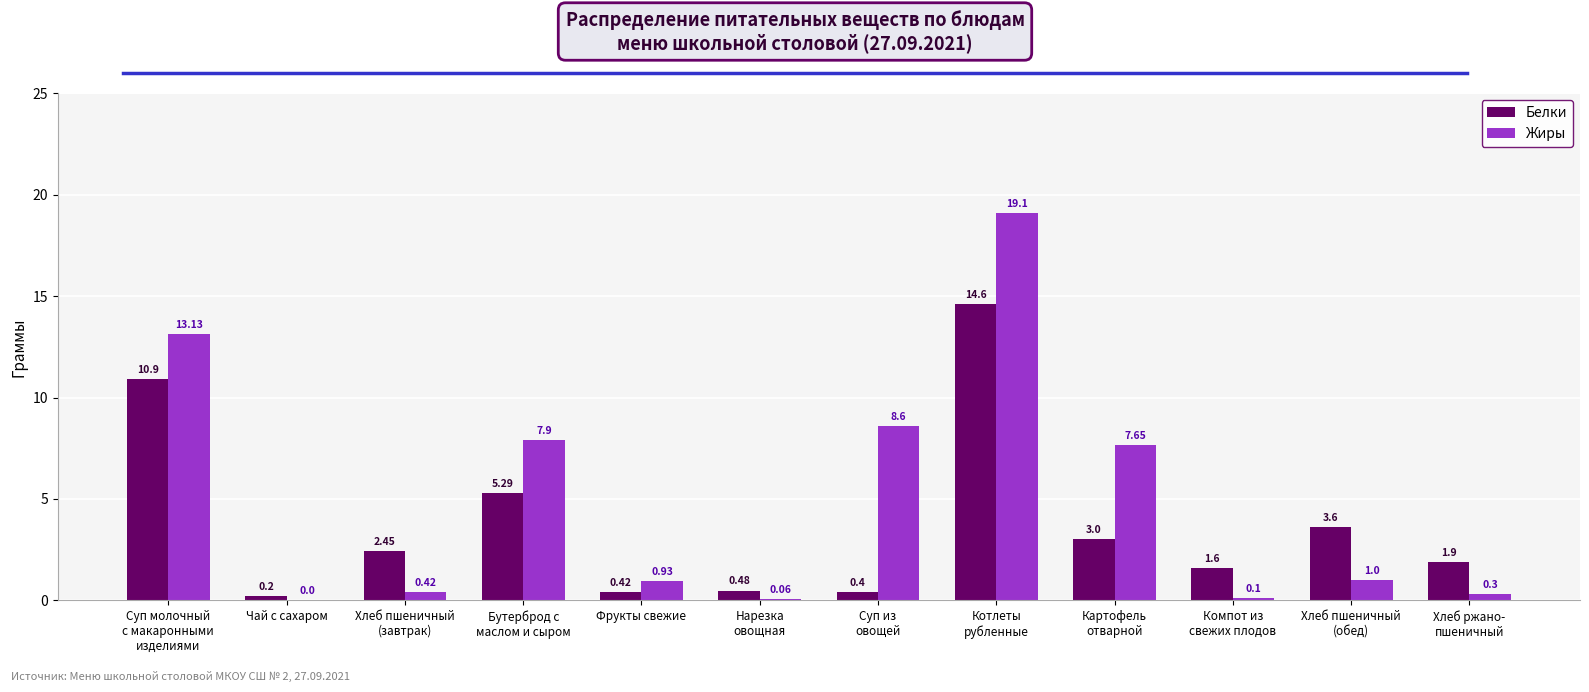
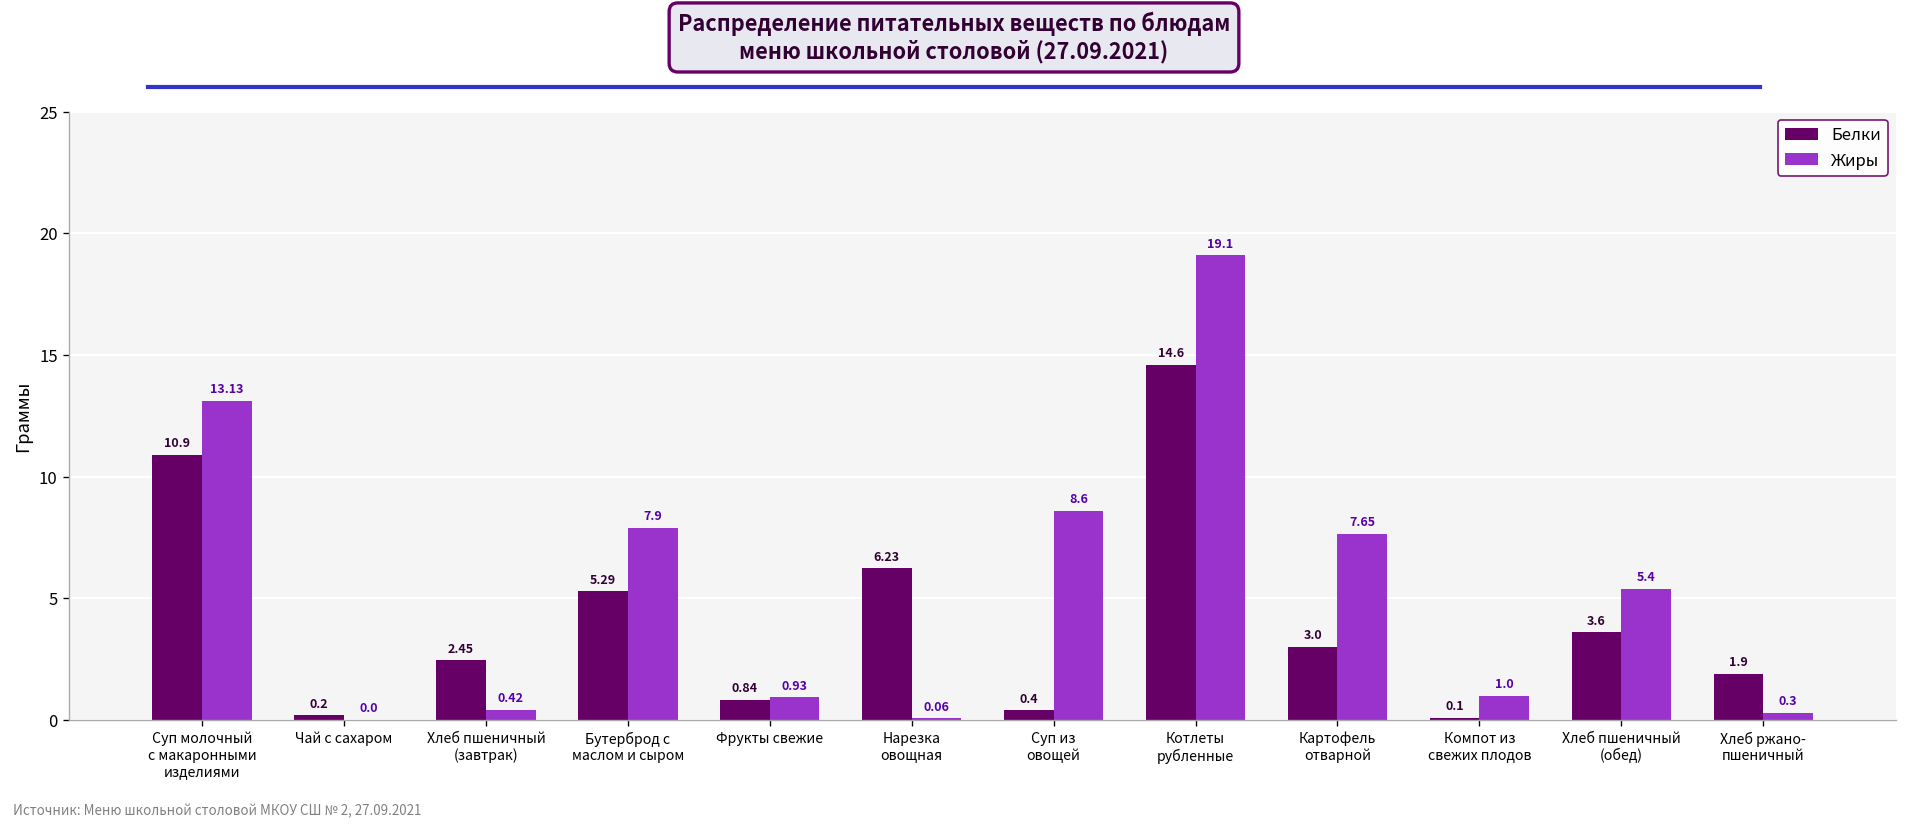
  {
    "Белки": {
      "Суп молочный с макаронными изделиями": 10.9,
      "Чай с сахаром": 0.2,
      "Хлеб пшеничный (завтрак)": 2.45,
      "Бутерброд с маслом и сыром": 5.29,
-     "Фрукты свежие": 0.42,
-     "Нарезка овощная": 0.48,
+     "Фрукты свежие": 0.84,
+     "Нарезка овощная": 6.23,
      "Суп из овощей": 0.4,
      "Котлеты рубленные": 14.6,
      "Картофель отварной": 3.0,
-     "Компот из свежих плодов": 1.6,
+     "Компот из свежих плодов": 0.1,
      "Хлеб пшеничный (обед)": 3.6,
      "Хлеб ржано- пшеничный": 1.9
    },
    "Жиры": {
      "Суп молочный с макаронными изделиями": 13.13,
      "Чай с сахаром": 0.0,
      "Хлеб пшеничный (завтрак)": 0.42,
      "Бутерброд с маслом и сыром": 7.9,
      "Фрукты свежие": 0.93,
      "Нарезка овощная": 0.06,
      "Суп из овощей": 8.6,
      "Котлеты рубленные": 19.1,
      "Картофель отварной": 7.65,
-     "Компот из свежих плодов": 0.1,
-     "Хлеб пшеничный (обед)": 1.0,
+     "Компот из свежих плодов": 1.0,
+     "Хлеб пшеничный (обед)": 5.4,
      "Хлеб ржано- пшеничный": 0.3
    }
  }
